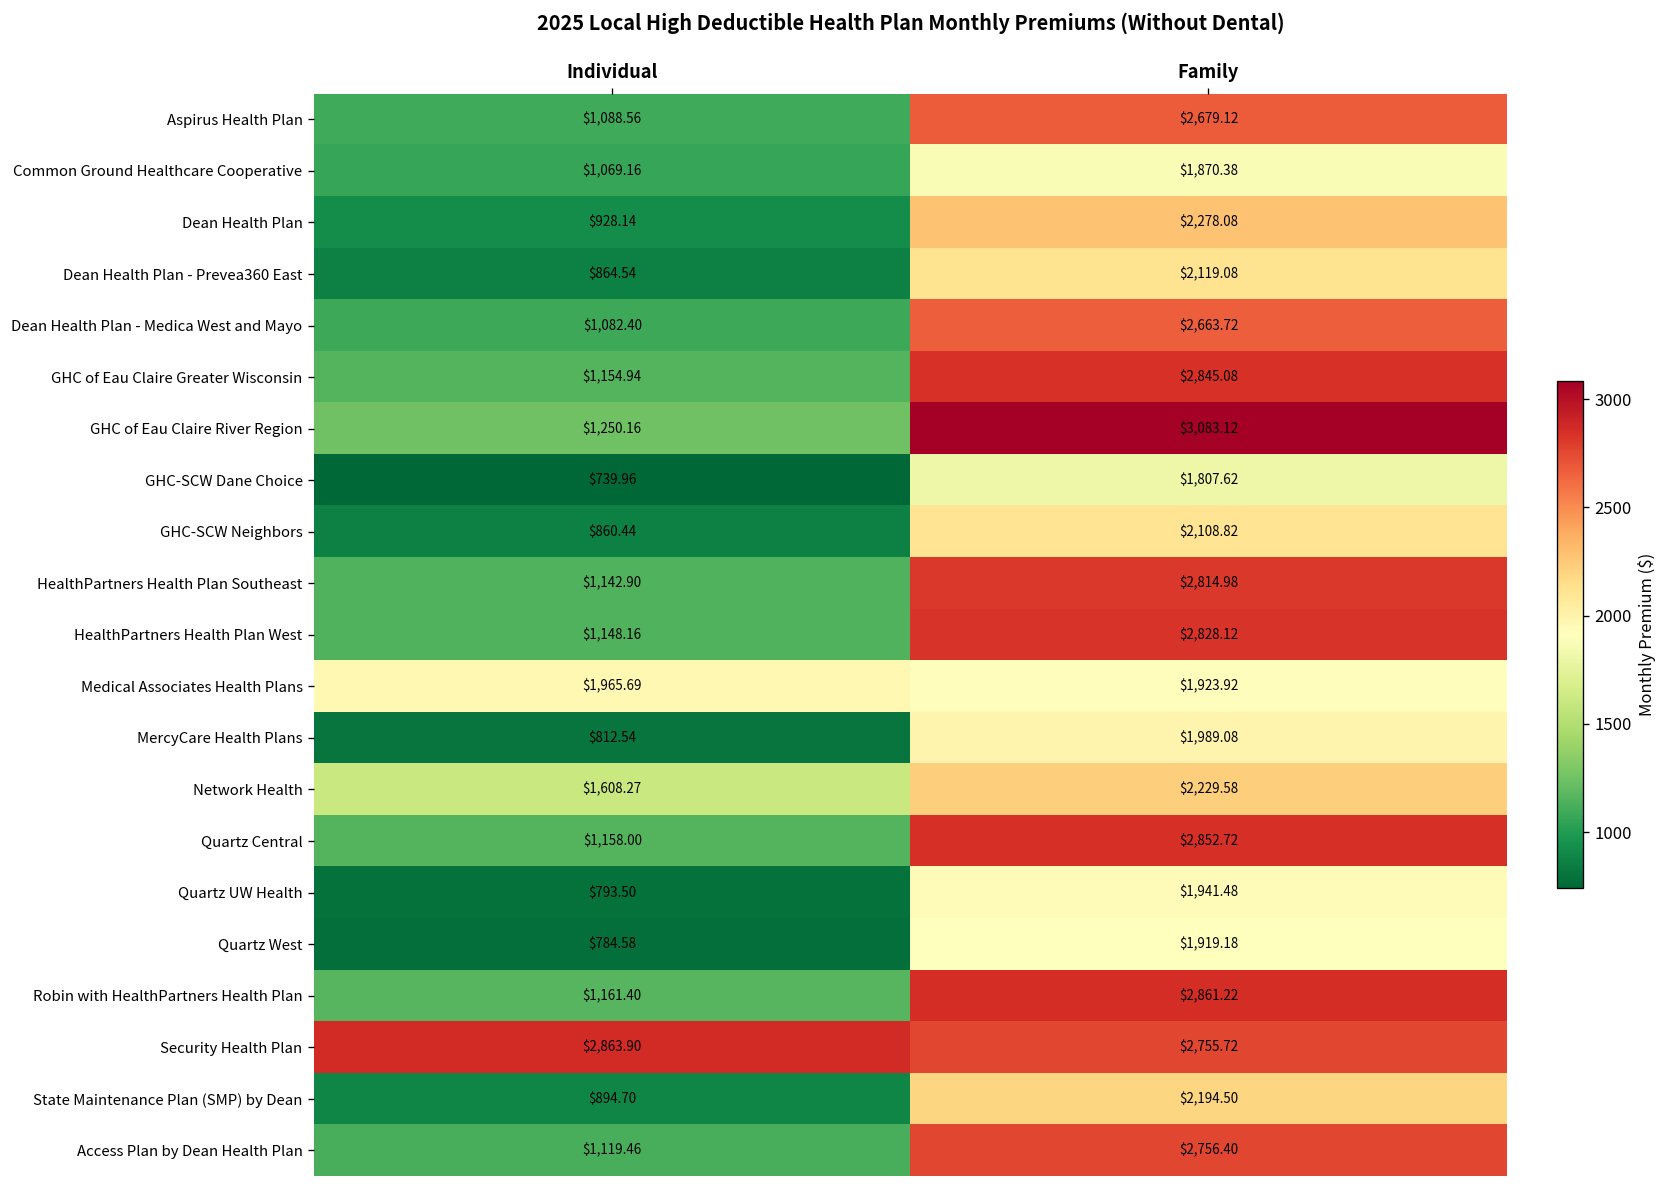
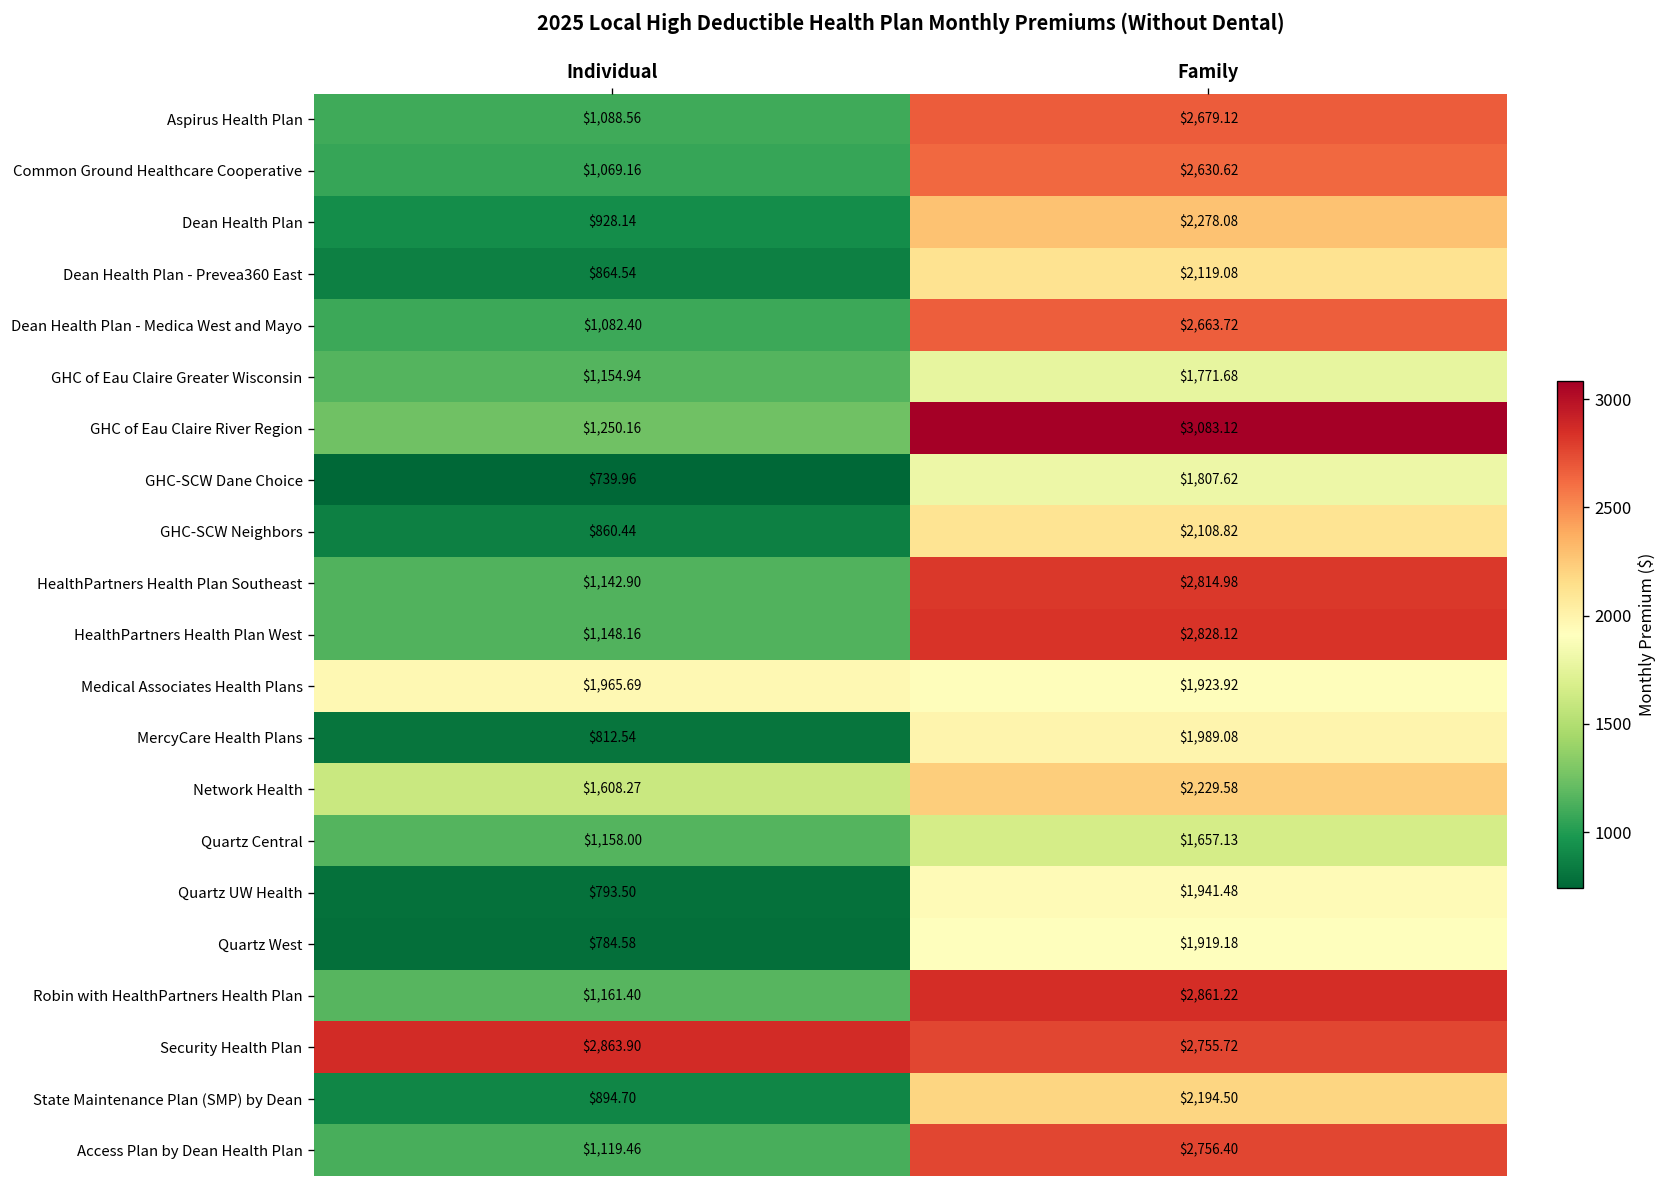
  {
    "Aspirus Health Plan": {
      "Individual": "$1,088.56",
      "Family": "$2,679.12"
    },
    "Common Ground Healthcare Cooperative": {
      "Individual": "$1,069.16",
-     "Family": "$1,870.38"
+     "Family": "$2,630.62"
    },
    "Dean Health Plan": {
      "Individual": "$928.14",
      "Family": "$2,278.08"
    },
    "Dean Health Plan - Prevea360 East": {
      "Individual": "$864.54",
      "Family": "$2,119.08"
    },
    "Dean Health Plan - Medica West and Mayo": {
      "Individual": "$1,082.40",
      "Family": "$2,663.72"
    },
    "GHC of Eau Claire Greater Wisconsin": {
      "Individual": "$1,154.94",
-     "Family": "$2,845.08"
+     "Family": "$1,771.68"
    },
    "GHC of Eau Claire River Region": {
      "Individual": "$1,250.16",
      "Family": "$3,083.12"
    },
    "GHC-SCW Dane Choice": {
      "Individual": "$739.96",
      "Family": "$1,807.62"
    },
    "GHC-SCW Neighbors": {
      "Individual": "$860.44",
      "Family": "$2,108.82"
    },
    "HealthPartners Health Plan Southeast": {
      "Individual": "$1,142.90",
      "Family": "$2,814.98"
    },
    "HealthPartners Health Plan West": {
      "Individual": "$1,148.16",
      "Family": "$2,828.12"
    },
    "Medical Associates Health Plans": {
      "Individual": "$1,965.69",
      "Family": "$1,923.92"
    },
    "MercyCare Health Plans": {
      "Individual": "$812.54",
      "Family": "$1,989.08"
    },
    "Network Health": {
      "Individual": "$1,608.27",
      "Family": "$2,229.58"
    },
    "Quartz Central": {
      "Individual": "$1,158.00",
-     "Family": "$2,852.72"
+     "Family": "$1,657.13"
    },
    "Quartz UW Health": {
      "Individual": "$793.50",
      "Family": "$1,941.48"
    },
    "Quartz West": {
      "Individual": "$784.58",
      "Family": "$1,919.18"
    },
    "Robin with HealthPartners Health Plan": {
      "Individual": "$1,161.40",
      "Family": "$2,861.22"
    },
    "Security Health Plan": {
      "Individual": "$2,863.90",
      "Family": "$2,755.72"
    },
    "State Maintenance Plan (SMP) by Dean": {
      "Individual": "$894.70",
      "Family": "$2,194.50"
    },
    "Access Plan by Dean Health Plan": {
      "Individual": "$1,119.46",
      "Family": "$2,756.40"
    }
  }
